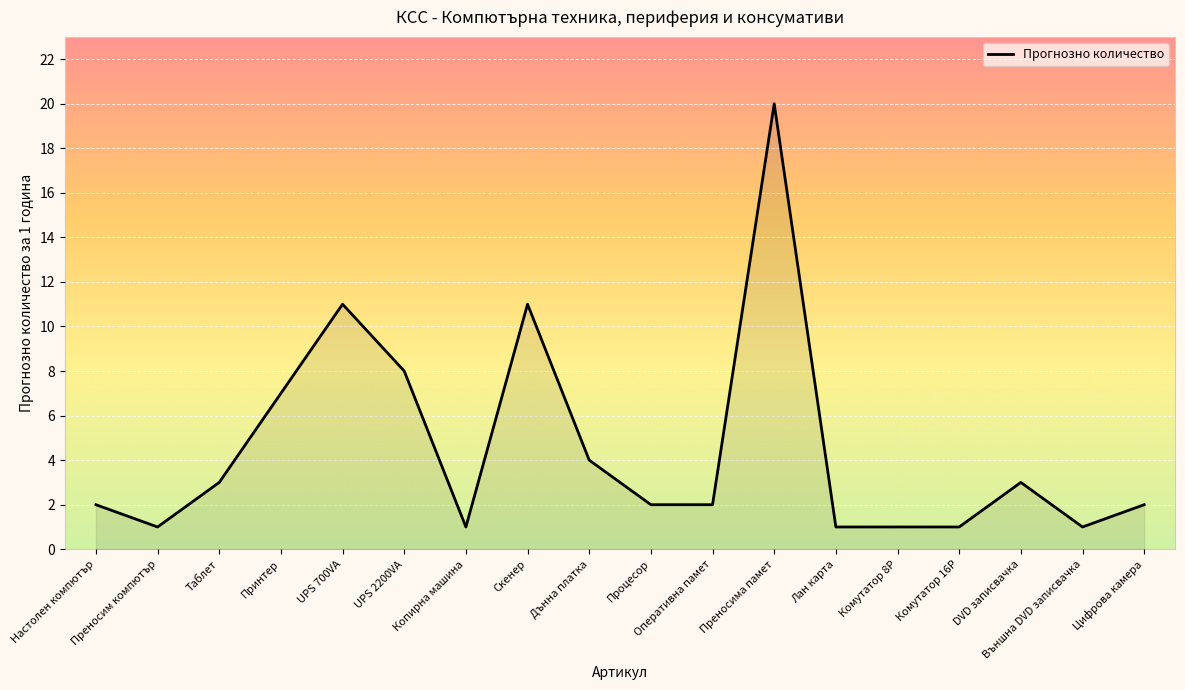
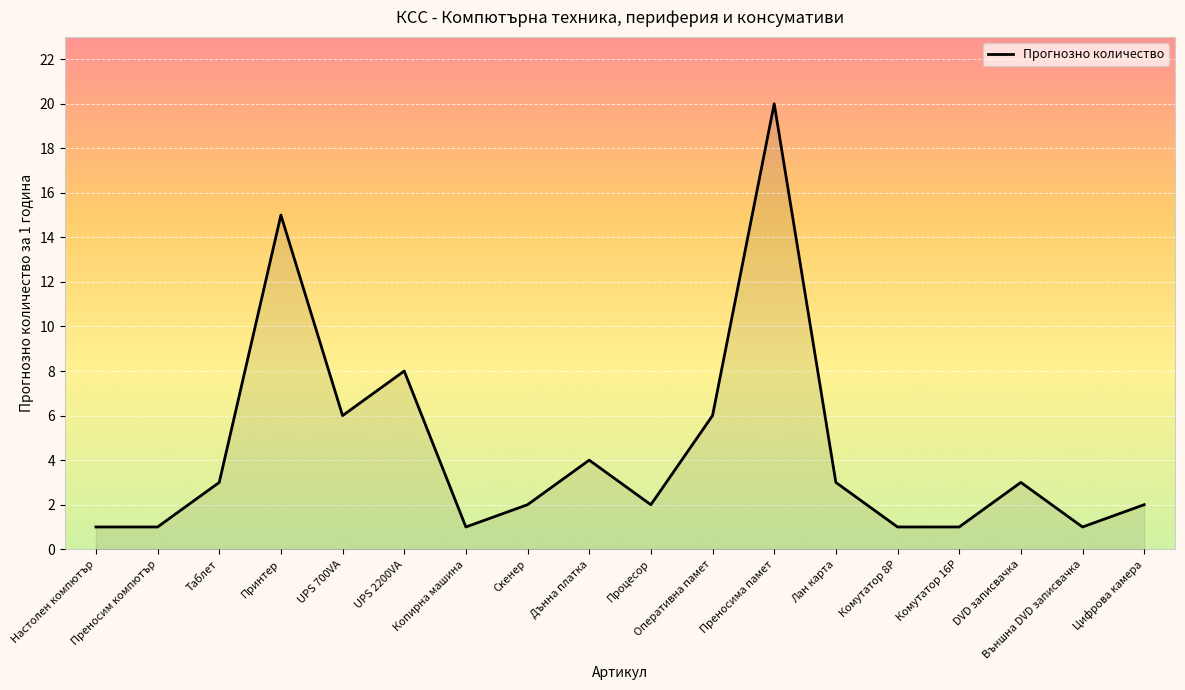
  {
-   "Настолен компютър": 2,
+   "Настолен компютър": 1,
    "Преносим компютър": 1,
    "Таблет": 3,
-   "Принтер": 7,
-   "UPS 700VA": 11,
+   "Принтер": 15,
+   "UPS 700VA": 6,
    "UPS 2200VA": 8,
    "Копирна машина": 1,
-   "Скенер": 11,
+   "Скенер": 2,
    "Дънна платка": 4,
    "Процесор": 2,
-   "Оперативна памет": 2,
+   "Оперативна памет": 6,
    "Преносима памет": 20,
-   "Лан карта": 1,
+   "Лан карта": 3,
    "Комутатор 8P": 1,
    "Комутатор 16P": 1,
    "DVD записвачка": 3,
    "Външна DVD записвачка": 1,
    "Цифрова камера": 2
  }
